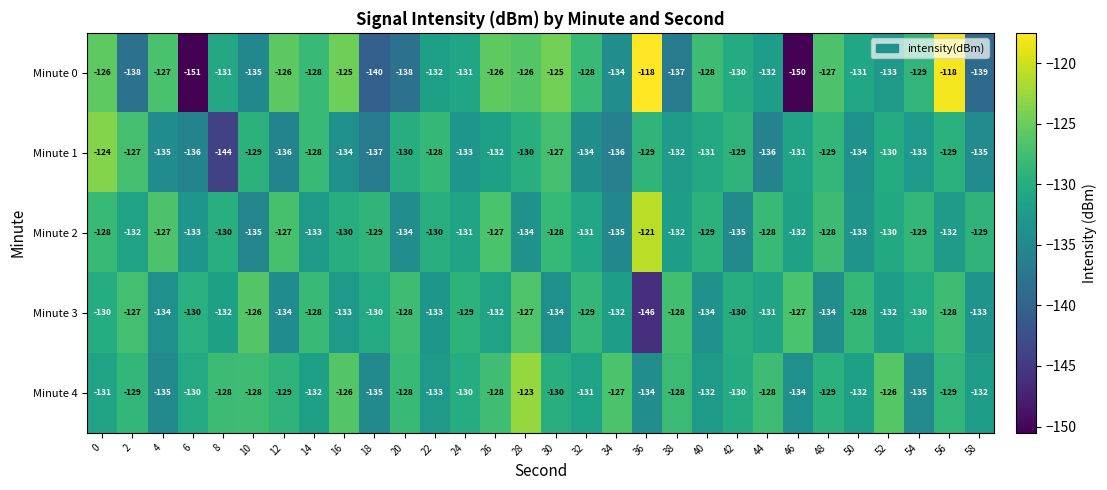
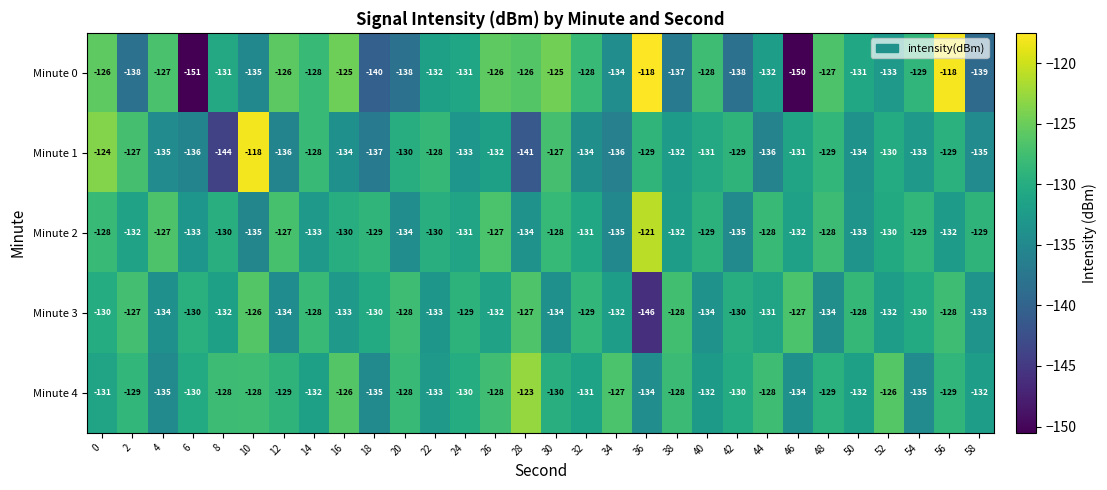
  {
    "Minute 0": {
      "0": -126,
      "2": -138,
      "4": -127,
      "6": -151,
      "8": -131,
      "10": -135,
      "12": -126,
      "14": -128,
      "16": -125,
      "18": -140,
      "20": -138,
      "22": -132,
      "24": -131,
      "26": -126,
      "28": -126,
      "30": -125,
      "32": -128,
      "34": -134,
      "36": -118,
      "38": -137,
      "40": -128,
-     "42": -130,
+     "42": -138,
      "44": -132,
      "46": -150,
      "48": -127,
      "50": -131,
      "52": -133,
      "54": -129,
      "56": -118,
      "58": -139
    },
    "Minute 1": {
      "0": -124,
      "2": -127,
      "4": -135,
      "6": -136,
      "8": -144,
-     "10": -129,
+     "10": -118,
      "12": -136,
      "14": -128,
      "16": -134,
      "18": -137,
      "20": -130,
      "22": -128,
      "24": -133,
      "26": -132,
-     "28": -130,
+     "28": -141,
      "30": -127,
      "32": -134,
      "34": -136,
      "36": -129,
      "38": -132,
      "40": -131,
      "42": -129,
      "44": -136,
      "46": -131,
      "48": -129,
      "50": -134,
      "52": -130,
      "54": -133,
      "56": -129,
      "58": -135
    },
    "Minute 2": {
      "0": -128,
      "2": -132,
      "4": -127,
      "6": -133,
      "8": -130,
      "10": -135,
      "12": -127,
      "14": -133,
      "16": -130,
      "18": -129,
      "20": -134,
      "22": -130,
      "24": -131,
      "26": -127,
      "28": -134,
      "30": -128,
      "32": -131,
      "34": -135,
      "36": -121,
      "38": -132,
      "40": -129,
      "42": -135,
      "44": -128,
      "46": -132,
      "48": -128,
      "50": -133,
      "52": -130,
      "54": -129,
      "56": -132,
      "58": -129
    },
    "Minute 3": {
      "0": -130,
      "2": -127,
      "4": -134,
      "6": -130,
      "8": -132,
      "10": -126,
      "12": -134,
      "14": -128,
      "16": -133,
      "18": -130,
      "20": -128,
      "22": -133,
      "24": -129,
      "26": -132,
      "28": -127,
      "30": -134,
      "32": -129,
      "34": -132,
      "36": -146,
      "38": -128,
      "40": -134,
      "42": -130,
      "44": -131,
      "46": -127,
      "48": -134,
      "50": -128,
      "52": -132,
      "54": -130,
      "56": -128,
      "58": -133
    },
    "Minute 4": {
      "0": -131,
      "2": -129,
      "4": -135,
      "6": -130,
      "8": -128,
      "10": -128,
      "12": -129,
      "14": -132,
      "16": -126,
      "18": -135,
      "20": -128,
      "22": -133,
      "24": -130,
      "26": -128,
      "28": -123,
      "30": -130,
      "32": -131,
      "34": -127,
      "36": -134,
      "38": -128,
      "40": -132,
      "42": -130,
      "44": -128,
      "46": -134,
      "48": -129,
      "50": -132,
      "52": -126,
      "54": -135,
      "56": -129,
      "58": -132
    }
  }
